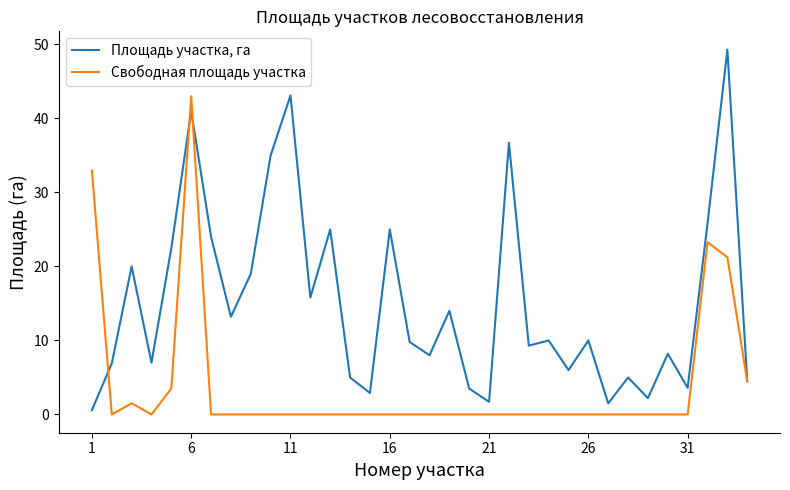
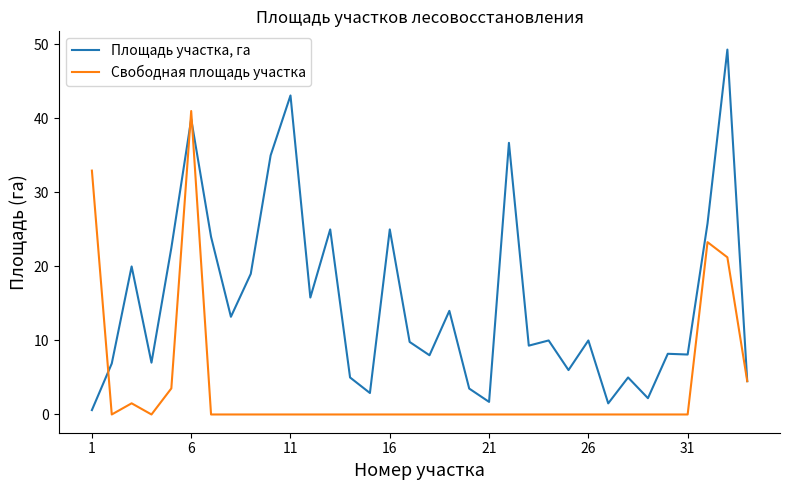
  {
    "Площадь участка, га": {
      "1": 1,
-     "6": 41,
+     "6": 40,
      "11": 43,
      "16": 25,
      "21": 2,
      "26": 10,
-     "31": 4
+     "31": 8
    },
    "Свободная площадь участка": {
      "1": 33,
-     "6": 43,
+     "6": 41,
      "11": 0,
      "16": 0,
      "21": 0,
      "26": 0,
      "31": 0
    }
  }
